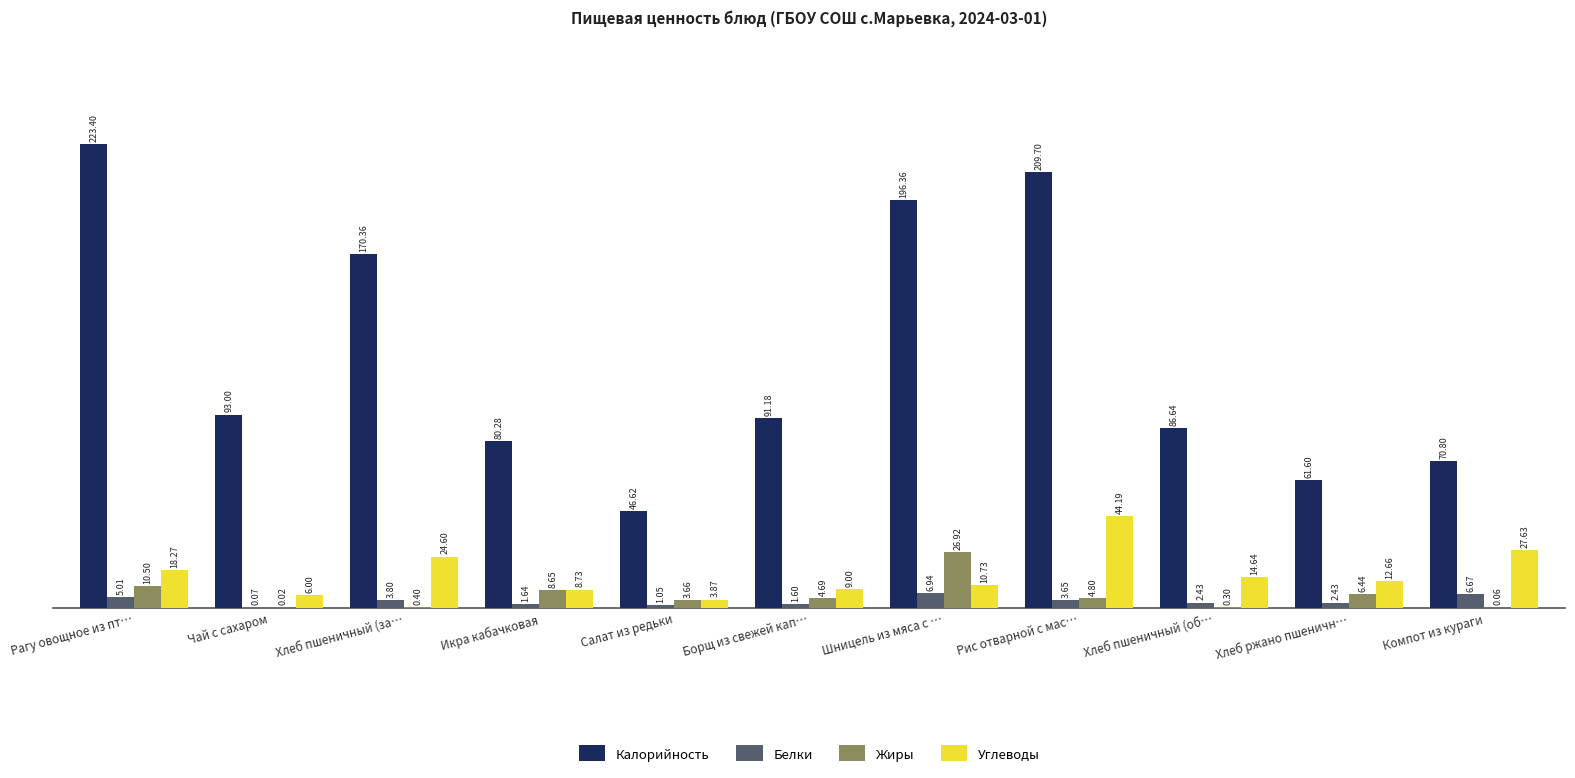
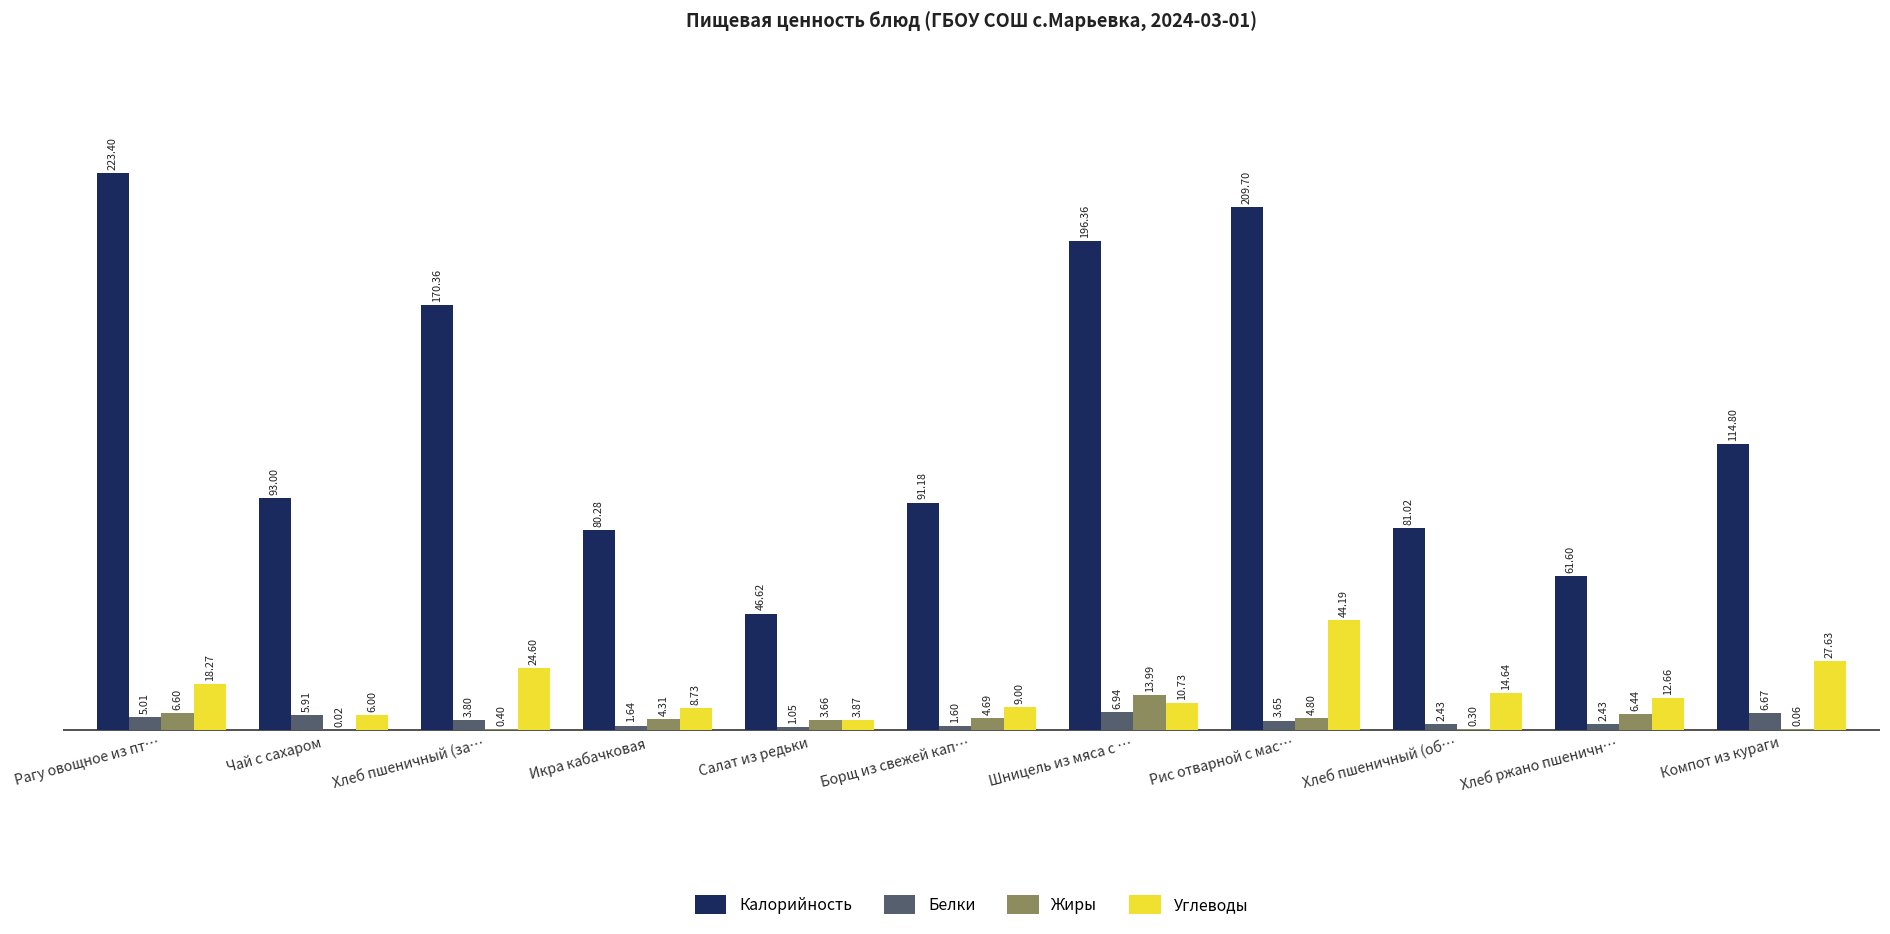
  {
    "Калорийность": {
      "Рагу овощное из пт…": 223.40,
      "Чай с сахаром": 93.00,
      "Хлеб пшеничный (за…": 170.36,
      "Икра кабачковая": 80.28,
      "Салат из редьки": 46.62,
      "Борщ из свежей кап…": 91.18,
      "Шницель из мяса с …": 196.36,
      "Рис отварной с мас…": 209.70,
-     "Хлеб пшеничный (об…": 86.64,
+     "Хлеб пшеничный (об…": 81.02,
      "Хлеб ржано пшеничн…": 61.60,
-     "Компот из кураги": 70.80
+     "Компот из кураги": 114.80
    },
    "Белки": {
      "Рагу овощное из пт…": 5.01,
-     "Чай с сахаром": 0.07,
+     "Чай с сахаром": 5.91,
      "Хлеб пшеничный (за…": 3.80,
      "Икра кабачковая": 1.64,
      "Салат из редьки": 1.05,
      "Борщ из свежей кап…": 1.60,
      "Шницель из мяса с …": 6.94,
      "Рис отварной с мас…": 3.65,
      "Хлеб пшеничный (об…": 2.43,
      "Хлеб ржано пшеничн…": 2.43,
      "Компот из кураги": 6.67
    },
    "Жиры": {
-     "Рагу овощное из пт…": 10.50,
+     "Рагу овощное из пт…": 6.60,
      "Чай с сахаром": 0.02,
      "Хлеб пшеничный (за…": 0.40,
-     "Икра кабачковая": 8.65,
+     "Икра кабачковая": 4.31,
      "Салат из редьки": 3.66,
      "Борщ из свежей кап…": 4.69,
-     "Шницель из мяса с …": 26.92,
+     "Шницель из мяса с …": 13.99,
      "Рис отварной с мас…": 4.80,
      "Хлеб пшеничный (об…": 0.30,
      "Хлеб ржано пшеничн…": 6.44,
      "Компот из кураги": 0.06
    },
    "Углеводы": {
      "Рагу овощное из пт…": 18.27,
      "Чай с сахаром": 6.00,
      "Хлеб пшеничный (за…": 24.60,
      "Икра кабачковая": 8.73,
      "Салат из редьки": 3.87,
      "Борщ из свежей кап…": 9.00,
      "Шницель из мяса с …": 10.73,
      "Рис отварной с мас…": 44.19,
      "Хлеб пшеничный (об…": 14.64,
      "Хлеб ржано пшеничн…": 12.66,
      "Компот из кураги": 27.63
    }
  }
